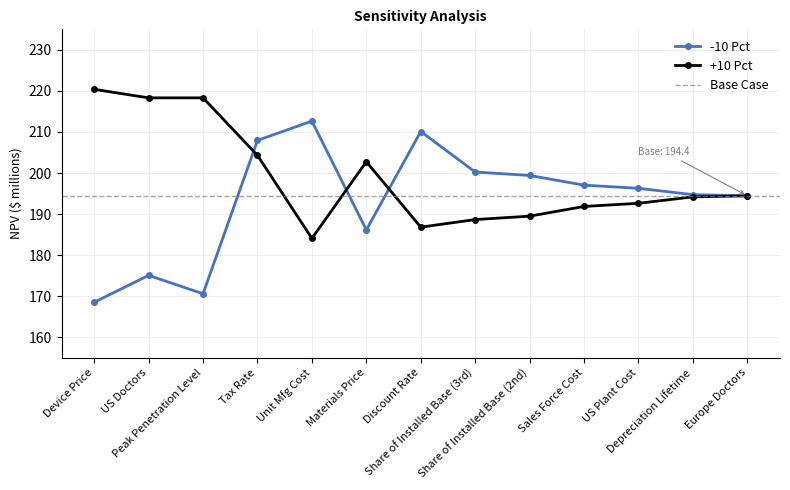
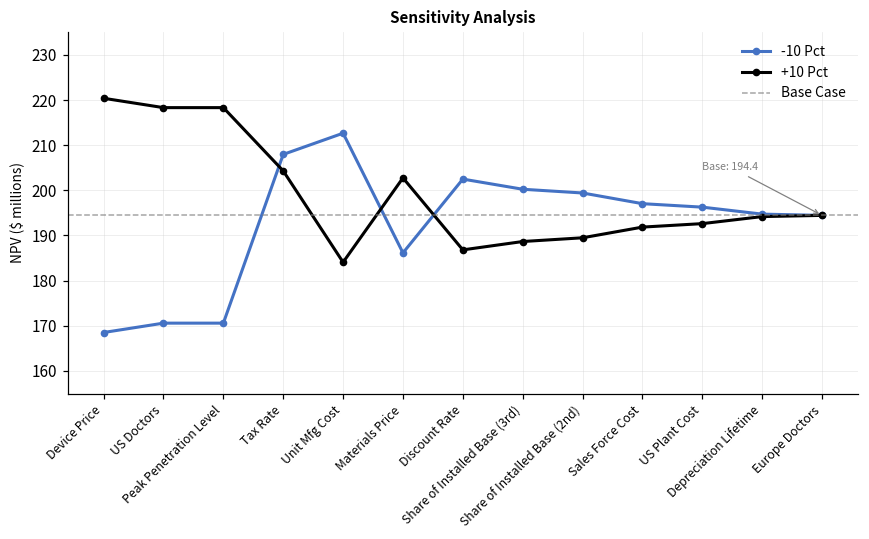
  {
    "-10 Pct": {
      "Device Price": 169,
-     "US Doctors": 175,
+     "US Doctors": 171,
      "Peak Penetration Level": 171,
      "Tax Rate": 208,
      "Unit Mfg Cost": 213,
      "Materials Price": 186,
-     "Discount Rate": 210,
+     "Discount Rate": 202,
      "Share of Installed Base (3rd)": 200,
      "Share of Installed Base (2nd)": 199,
      "Sales Force Cost": 197
    },
    "+10 Pct": {
      "Device Price": 220,
      "US Doctors": 218,
      "Peak Penetration Level": 218,
      "Tax Rate": 204,
      "Unit Mfg Cost": 184,
      "Materials Price": 203,
      "Discount Rate": 187,
      "Share of Installed Base (3rd)": 189,
      "Share of Installed Base (2nd)": 189,
      "Sales Force Cost": 192,
      "US Plant Cost": 193
    }
  }
